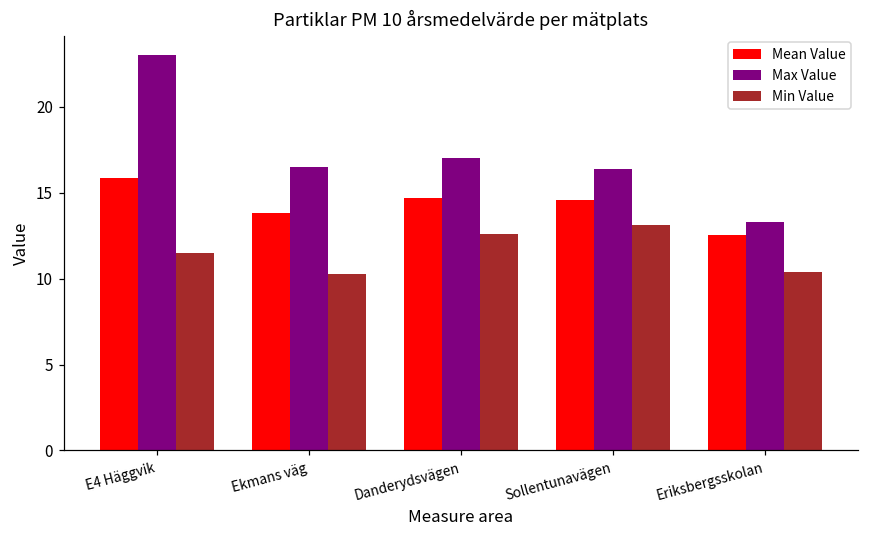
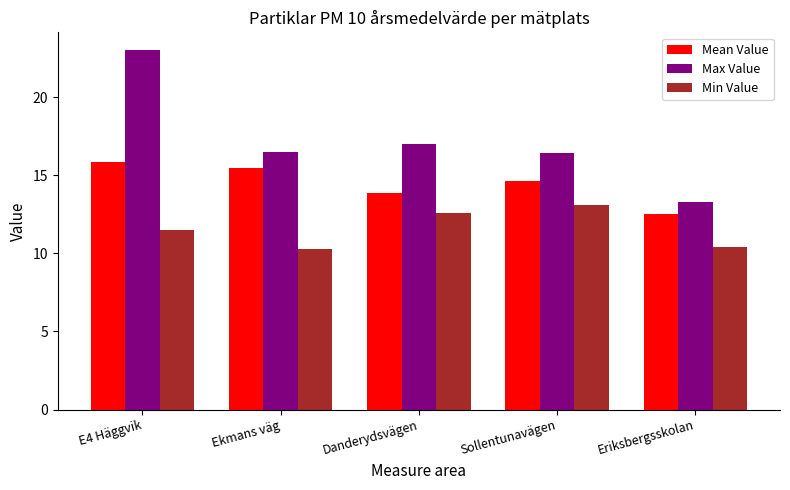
  {
    "Mean Value": {
      "E4 Häggvik": 15.9,
-     "Ekmans väg": 13.8,
-     "Danderydsvägen": 14.7,
+     "Ekmans väg": 15.5,
+     "Danderydsvägen": 13.8,
      "Sollentunavägen": 14.6,
      "Eriksbergsskolan": 12.5
    },
    "Max Value": {
      "E4 Häggvik": 23.0,
      "Ekmans väg": 16.5,
      "Danderydsvägen": 17.0,
      "Sollentunavägen": 16.4,
      "Eriksbergsskolan": 13.3
    },
    "Min Value": {
      "E4 Häggvik": 11.5,
      "Ekmans väg": 10.3,
      "Danderydsvägen": 12.6,
      "Sollentunavägen": 13.1,
      "Eriksbergsskolan": 10.4
    }
  }
